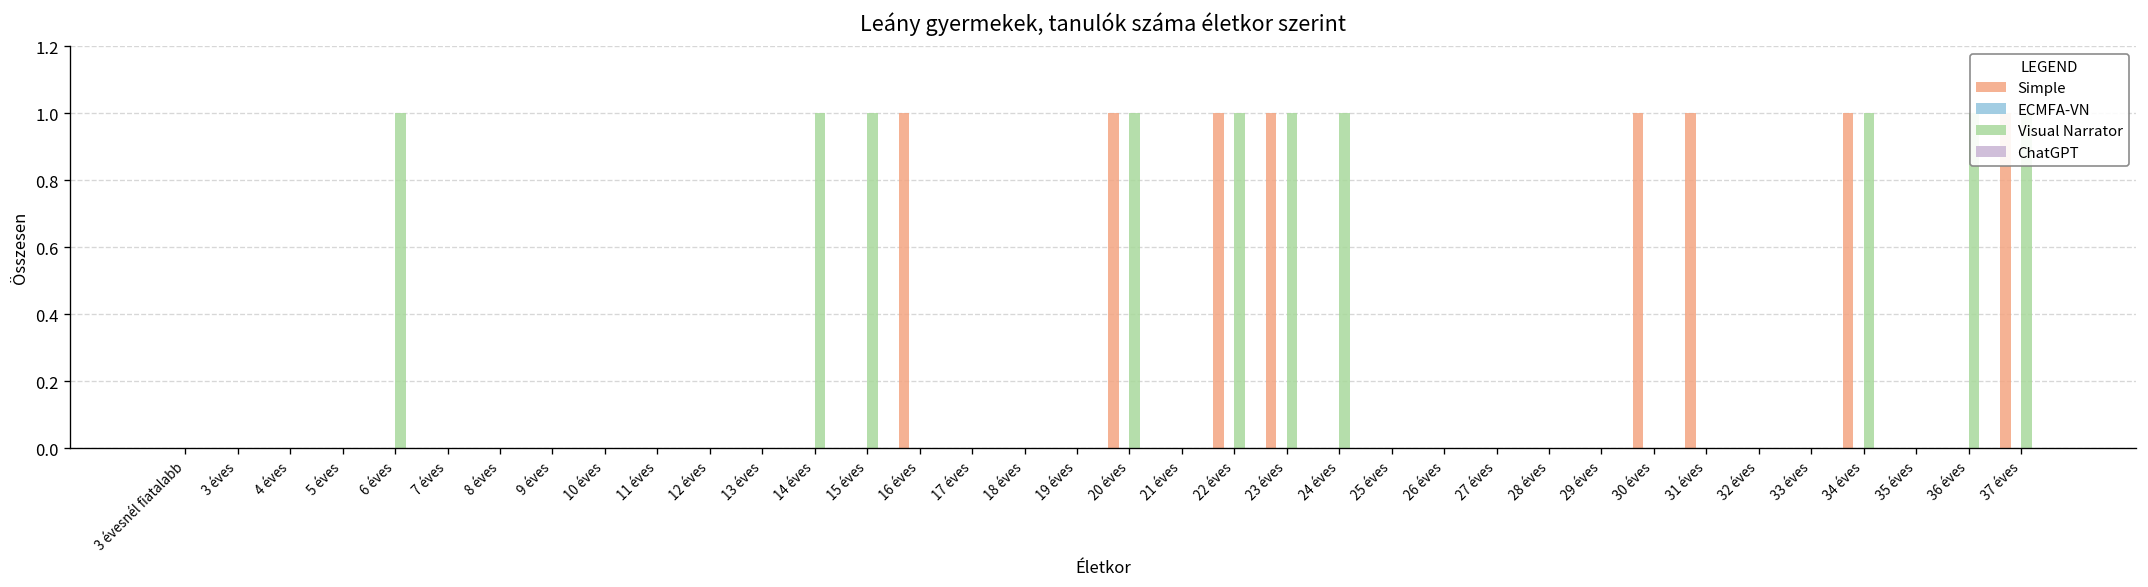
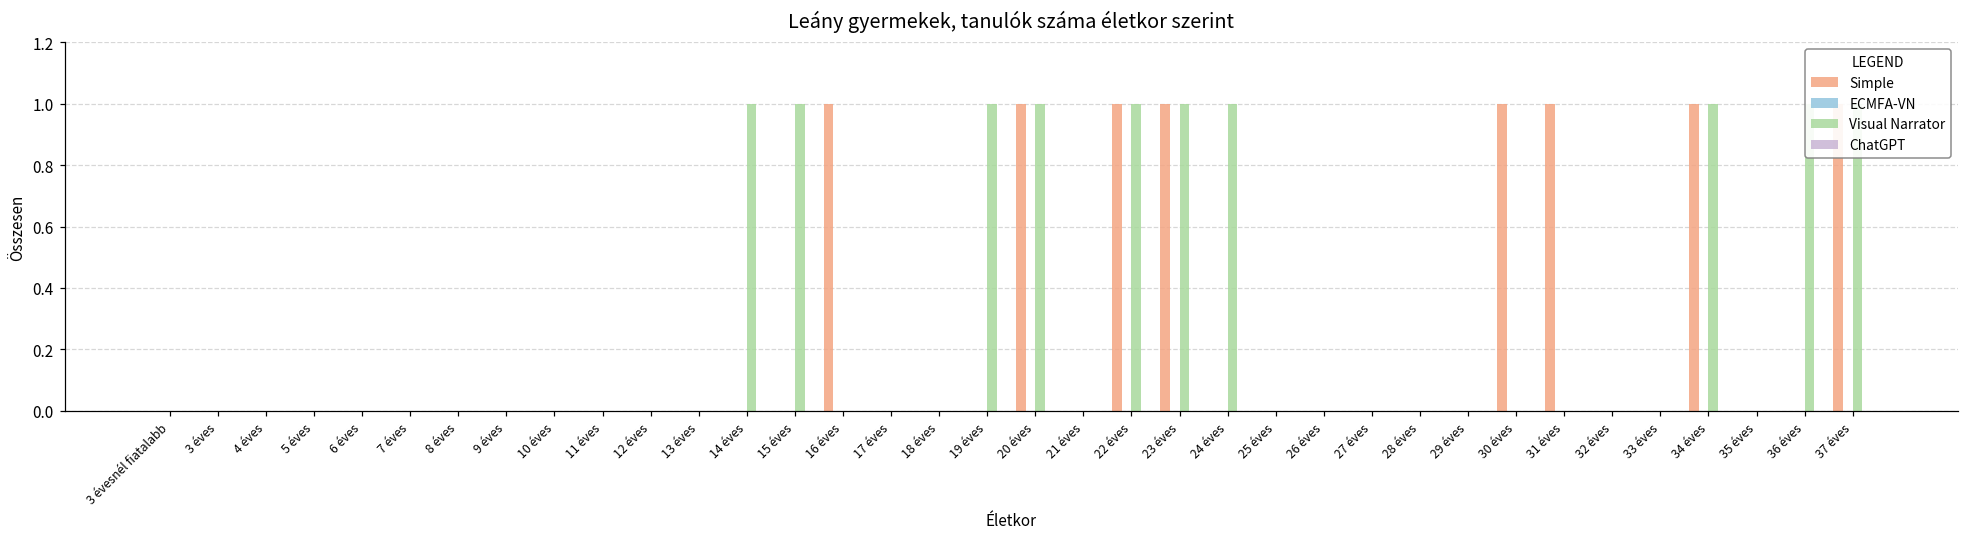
  {
    "Simple": {
      "3 évesnél fiatalabb": 0,
      "3 éves": 0,
      "4 éves": 0,
      "5 éves": 0,
      "6 éves": 0,
      "7 éves": 0,
      "8 éves": 0,
      "9 éves": 0,
      "10 éves": 0,
      "11 éves": 0,
      "12 éves": 0,
      "13 éves": 0,
      "14 éves": 0,
      "15 éves": 0,
      "16 éves": 1,
      "17 éves": 0,
      "18 éves": 0,
      "19 éves": 0,
      "20 éves": 1,
      "21 éves": 0,
      "22 éves": 1,
      "23 éves": 1,
      "24 éves": 0,
      "25 éves": 0,
      "26 éves": 0,
      "27 éves": 0,
      "28 éves": 0,
      "29 éves": 0,
      "30 éves": 1,
      "31 éves": 1,
      "32 éves": 0,
      "33 éves": 0,
      "34 éves": 1,
      "35 éves": 0,
      "36 éves": 0
    },
    "Visual Narrator": {
      "3 évesnél fiatalabb": 0,
      "3 éves": 0,
      "4 éves": 0,
      "5 éves": 0,
-     "6 éves": 1,
+     "6 éves": 0,
      "7 éves": 0,
      "8 éves": 0,
      "9 éves": 0,
      "10 éves": 0,
      "11 éves": 0,
      "12 éves": 0,
      "13 éves": 0,
      "14 éves": 1,
      "15 éves": 1,
      "16 éves": 0,
      "17 éves": 0,
      "18 éves": 0,
-     "19 éves": 0,
+     "19 éves": 1,
      "20 éves": 1,
      "21 éves": 0,
      "22 éves": 1,
      "23 éves": 1,
      "24 éves": 1,
      "25 éves": 0,
      "26 éves": 0,
      "27 éves": 0,
      "28 éves": 0,
      "29 éves": 0,
      "30 éves": 0,
      "31 éves": 0,
      "32 éves": 0,
      "33 éves": 0,
      "34 éves": 1,
      "35 éves": 0
    }
  }
